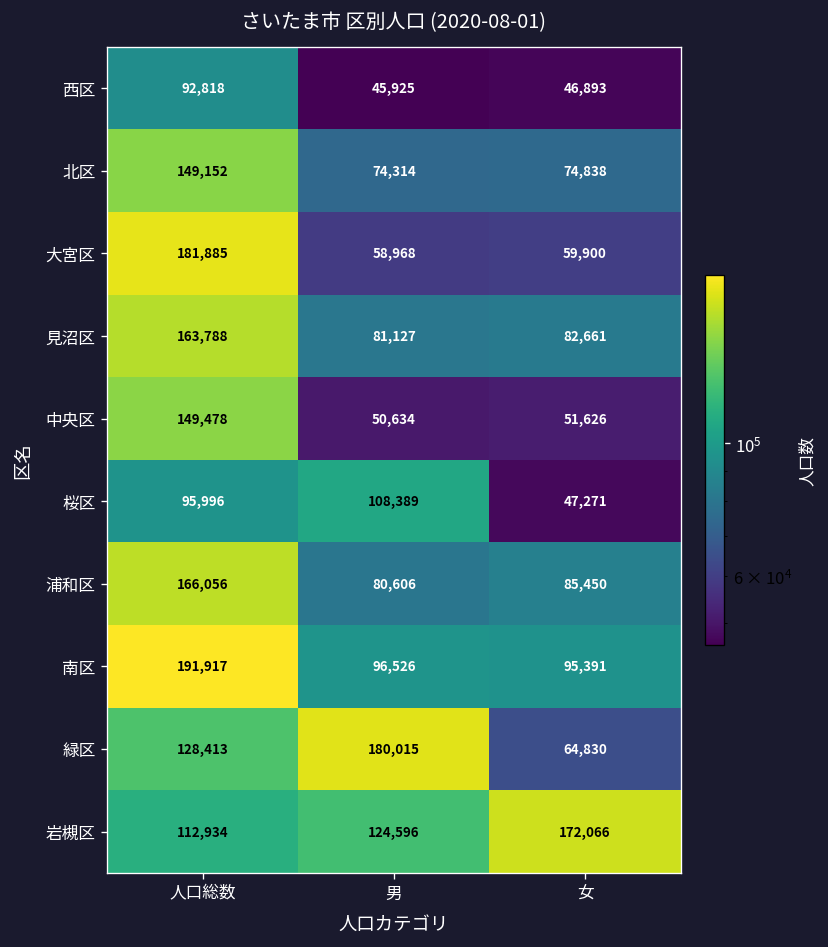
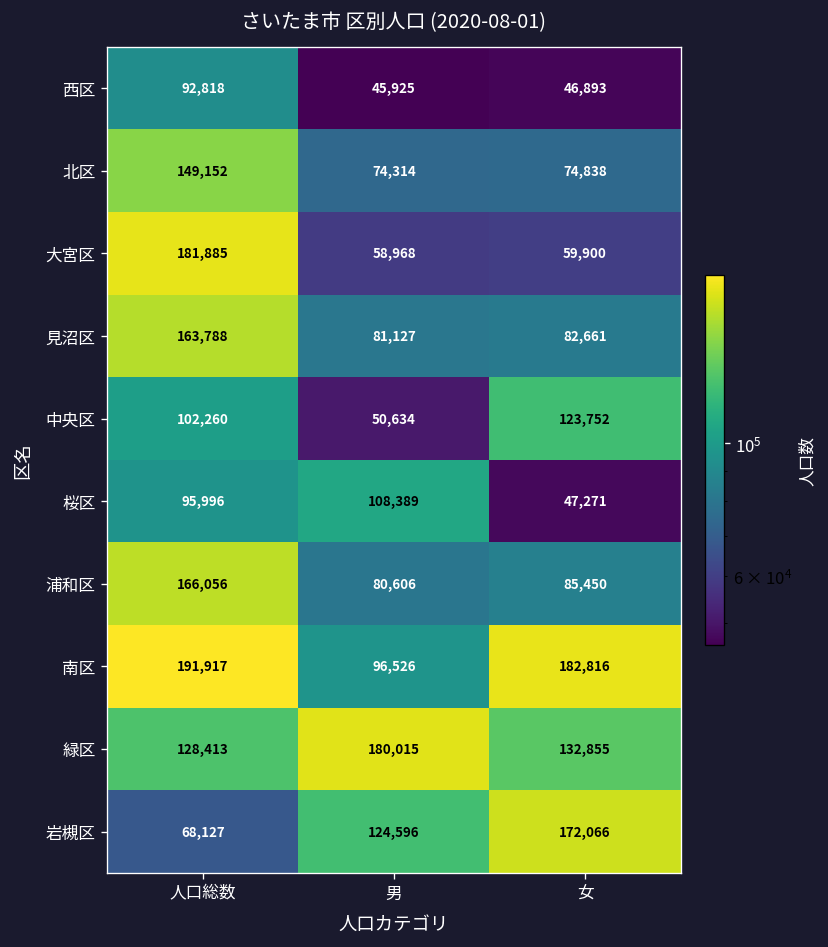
  {
    "西区": {
      "人口総数": "92,818",
      "男": "45,925",
      "女": "46,893"
    },
    "北区": {
      "人口総数": "149,152",
      "男": "74,314",
      "女": "74,838"
    },
    "大宮区": {
      "人口総数": "181,885",
      "男": "58,968",
      "女": "59,900"
    },
    "見沼区": {
      "人口総数": "163,788",
      "男": "81,127",
      "女": "82,661"
    },
    "中央区": {
-     "人口総数": "149,478",
+     "人口総数": "102,260",
      "男": "50,634",
-     "女": "51,626"
+     "女": "123,752"
    },
    "桜区": {
      "人口総数": "95,996",
      "男": "108,389",
      "女": "47,271"
    },
    "浦和区": {
      "人口総数": "166,056",
      "男": "80,606",
      "女": "85,450"
    },
    "南区": {
      "人口総数": "191,917",
      "男": "96,526",
-     "女": "95,391"
+     "女": "182,816"
    },
    "緑区": {
      "人口総数": "128,413",
      "男": "180,015",
-     "女": "64,830"
+     "女": "132,855"
    },
    "岩槻区": {
-     "人口総数": "112,934",
+     "人口総数": "68,127",
      "男": "124,596",
      "女": "172,066"
    }
  }
